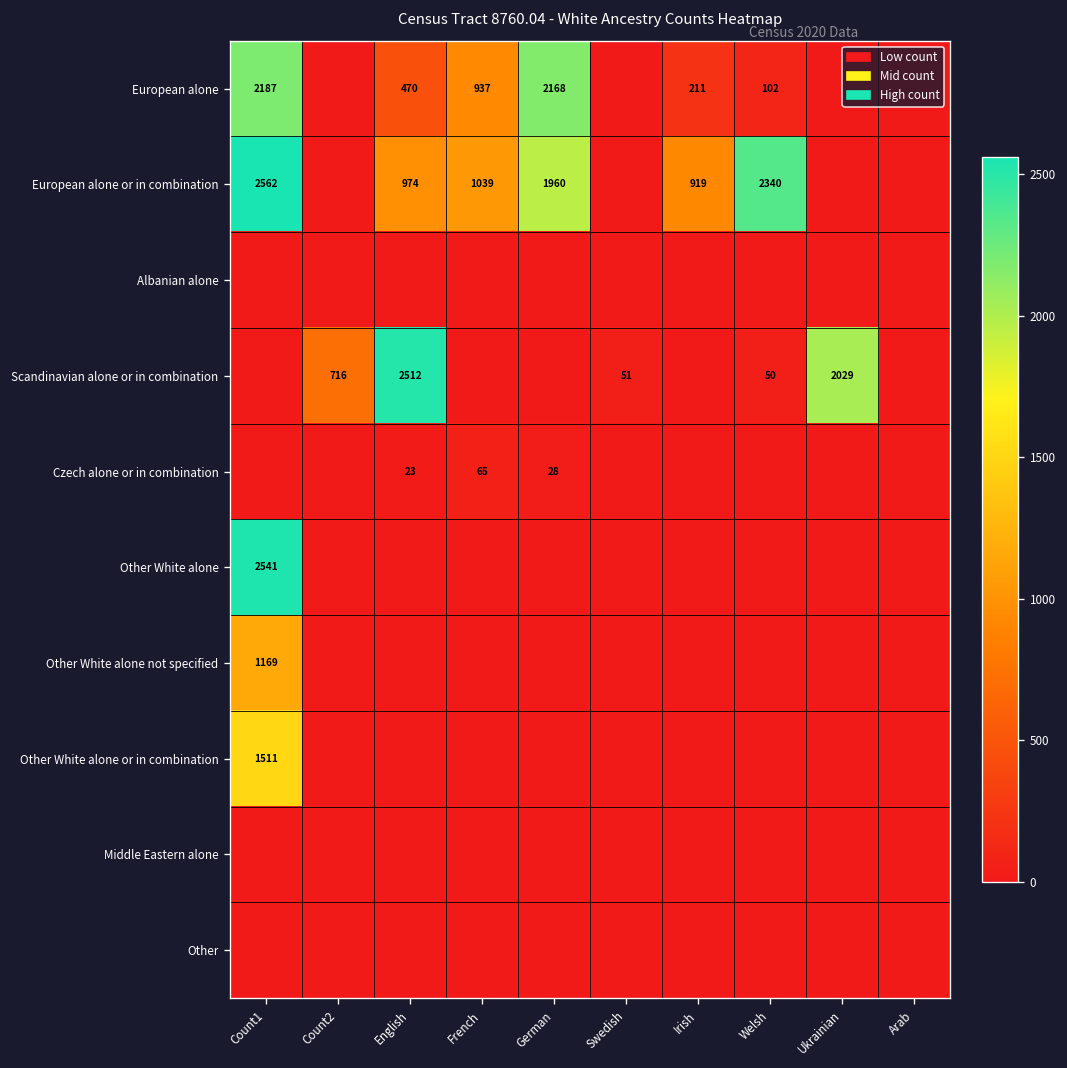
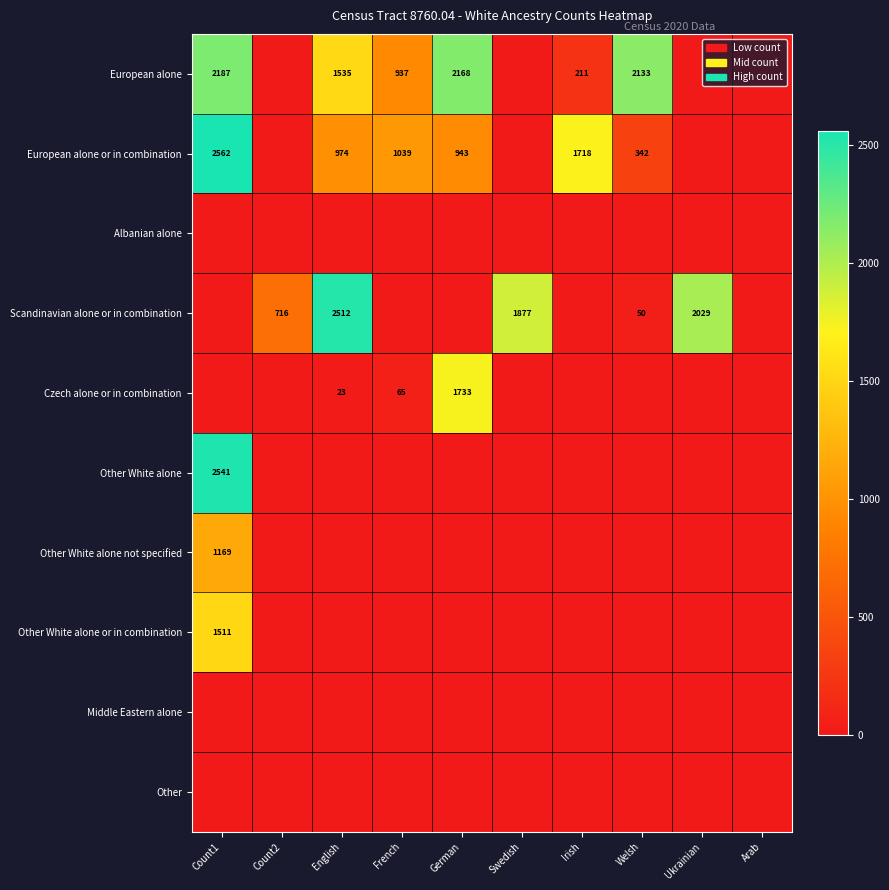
  {
    "European alone": {
      "Count1": 2187,
-     "English": 470,
+     "English": 1535,
      "French": 937,
      "German": 2168,
      "Irish": 211,
-     "Welsh": 102
+     "Welsh": 2133
    },
    "European alone or in combination": {
      "Count1": 2562,
      "English": 974,
      "French": 1039,
-     "German": 1960,
-     "Irish": 919,
-     "Welsh": 2340
+     "German": 943,
+     "Irish": 1718,
+     "Welsh": 342
    },
    "Scandinavian alone or in combination": {
      "Count2": 716,
      "English": 2512,
-     "Swedish": 51,
+     "Swedish": 1877,
      "Welsh": 50,
      "Ukrainian": 2029
    },
    "Czech alone or in combination": {
      "English": 23,
      "French": 65,
-     "German": 28
+     "German": 1733
    },
    "Other White alone": {
      "Count1": 2541
    },
    "Other White alone not specified": {
      "Count1": 1169
    },
    "Other White alone or in combination": {
      "Count1": 1511
    }
  }
